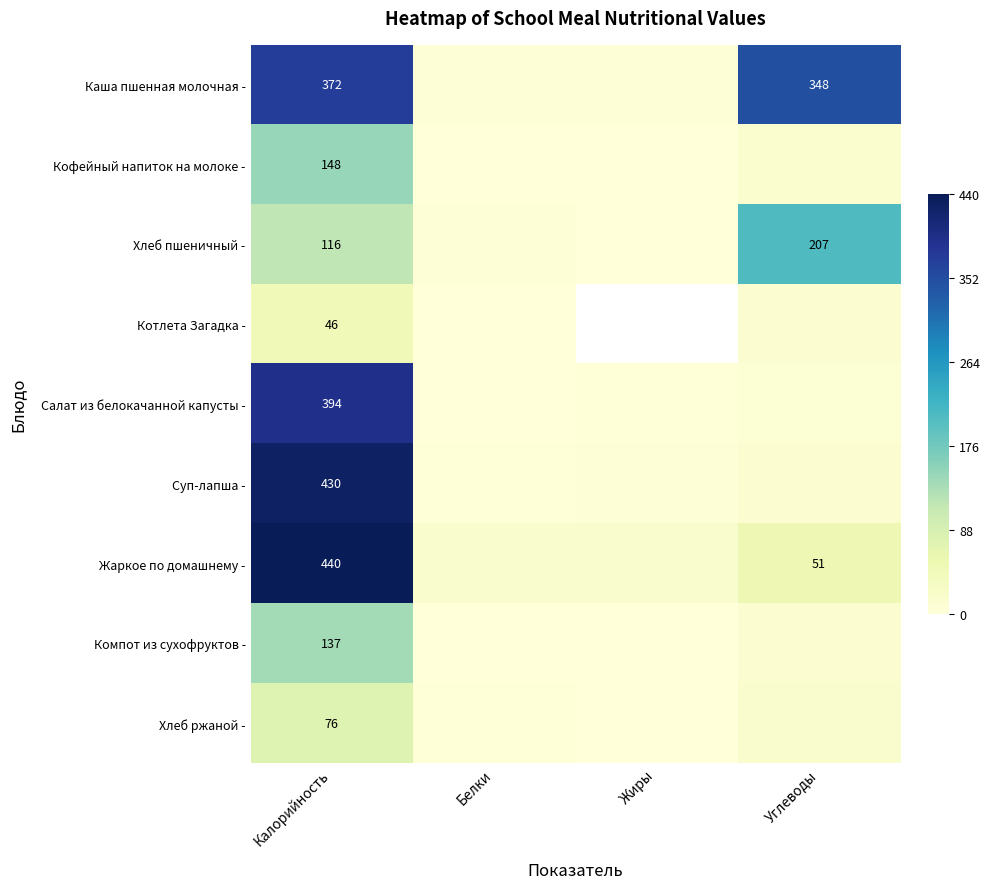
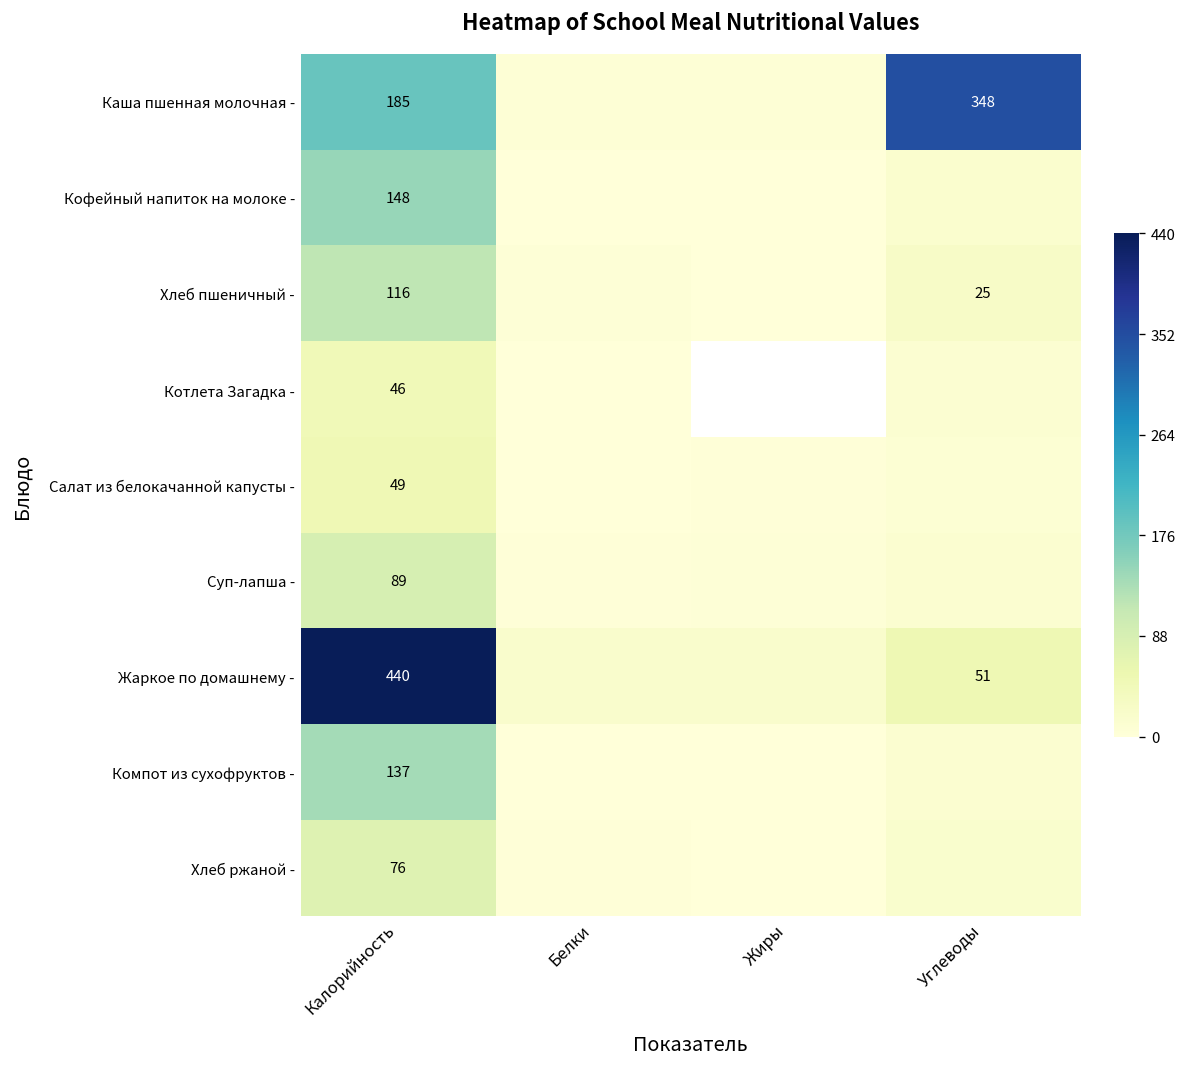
  {
    "Каша пшенная молочная -": {
-     "Калорийность": 372,
+     "Калорийность": 185,
      "Углеводы": 348
    },
    "Кофейный напиток на молоке -": {
      "Калорийность": 148
    },
    "Хлеб пшеничный -": {
      "Калорийность": 116,
-     "Углеводы": 207
+     "Углеводы": 25
    },
    "Котлета Загадка -": {
      "Калорийность": 46
    },
    "Салат из белокачанной капусты -": {
-     "Калорийность": 394
+     "Калорийность": 49
    },
    "Суп-лапша -": {
-     "Калорийность": 430
+     "Калорийность": 89
    },
    "Жаркое по домашнему -": {
      "Калорийность": 440,
      "Углеводы": 51
    },
    "Компот из сухофруктов -": {
      "Калорийность": 137
    },
    "Хлеб ржаной -": {
      "Калорийность": 76
    }
  }
